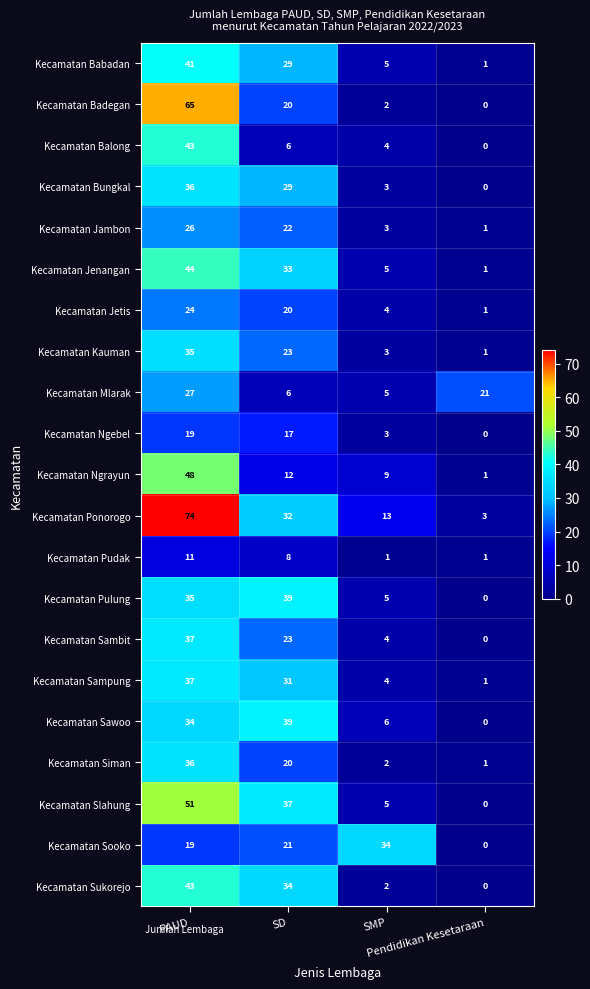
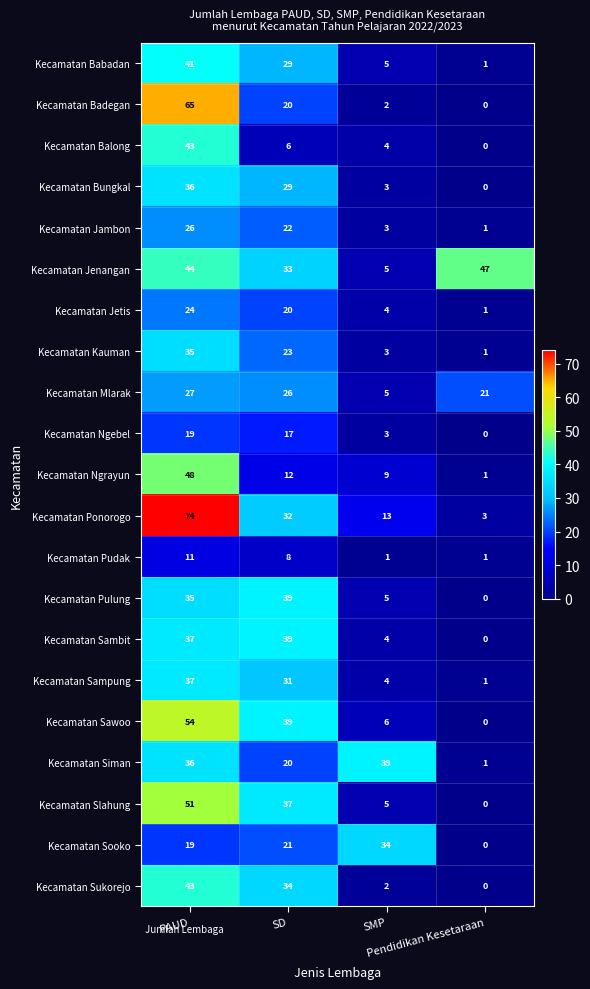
  {
    "Kecamatan Babadan": {
      "PAUD": 41,
      "SD": 29,
      "SMP": 5,
      "Pendidikan Kesetaraan": 1
    },
    "Kecamatan Badegan": {
      "PAUD": 65,
      "SD": 20,
      "SMP": 2,
      "Pendidikan Kesetaraan": 0
    },
    "Kecamatan Balong": {
      "PAUD": 43,
      "SD": 6,
      "SMP": 4,
      "Pendidikan Kesetaraan": 0
    },
    "Kecamatan Bungkal": {
      "PAUD": 36,
      "SD": 29,
      "SMP": 3,
      "Pendidikan Kesetaraan": 0
    },
    "Kecamatan Jambon": {
      "PAUD": 26,
      "SD": 22,
      "SMP": 3,
      "Pendidikan Kesetaraan": 1
    },
    "Kecamatan Jenangan": {
      "PAUD": 44,
      "SD": 33,
      "SMP": 5,
-     "Pendidikan Kesetaraan": 1
+     "Pendidikan Kesetaraan": 47
    },
    "Kecamatan Jetis": {
      "PAUD": 24,
      "SD": 20,
      "SMP": 4,
      "Pendidikan Kesetaraan": 1
    },
    "Kecamatan Kauman": {
      "PAUD": 35,
      "SD": 23,
      "SMP": 3,
      "Pendidikan Kesetaraan": 1
    },
    "Kecamatan Mlarak": {
      "PAUD": 27,
-     "SD": 6,
+     "SD": 26,
      "SMP": 5,
      "Pendidikan Kesetaraan": 21
    },
    "Kecamatan Ngebel": {
      "PAUD": 19,
      "SD": 17,
      "SMP": 3,
      "Pendidikan Kesetaraan": 0
    },
    "Kecamatan Ngrayun": {
      "PAUD": 48,
      "SD": 12,
      "SMP": 9,
      "Pendidikan Kesetaraan": 1
    },
    "Kecamatan Ponorogo": {
      "PAUD": 74,
      "SD": 32,
      "SMP": 13,
      "Pendidikan Kesetaraan": 3
    },
    "Kecamatan Pudak": {
      "PAUD": 11,
      "SD": 8,
      "SMP": 1,
      "Pendidikan Kesetaraan": 1
    },
    "Kecamatan Pulung": {
      "PAUD": 35,
      "SD": 39,
      "SMP": 5,
      "Pendidikan Kesetaraan": 0
    },
    "Kecamatan Sambit": {
      "PAUD": 37,
-     "SD": 23,
+     "SD": 39,
      "SMP": 4,
      "Pendidikan Kesetaraan": 0
    },
    "Kecamatan Sampung": {
      "PAUD": 37,
      "SD": 31,
      "SMP": 4,
      "Pendidikan Kesetaraan": 1
    },
    "Kecamatan Sawoo": {
-     "PAUD": 34,
+     "PAUD": 54,
      "SD": 39,
      "SMP": 6,
      "Pendidikan Kesetaraan": 0
    },
    "Kecamatan Siman": {
      "PAUD": 36,
      "SD": 20,
-     "SMP": 2,
+     "SMP": 39,
      "Pendidikan Kesetaraan": 1
    },
    "Kecamatan Slahung": {
      "PAUD": 51,
      "SD": 37,
      "SMP": 5,
      "Pendidikan Kesetaraan": 0
    },
    "Kecamatan Sooko": {
      "PAUD": 19,
      "SD": 21,
      "SMP": 34,
      "Pendidikan Kesetaraan": 0
    },
    "Kecamatan Sukorejo": {
      "PAUD": 43,
      "SD": 34,
      "SMP": 2,
      "Pendidikan Kesetaraan": 0
    }
  }
